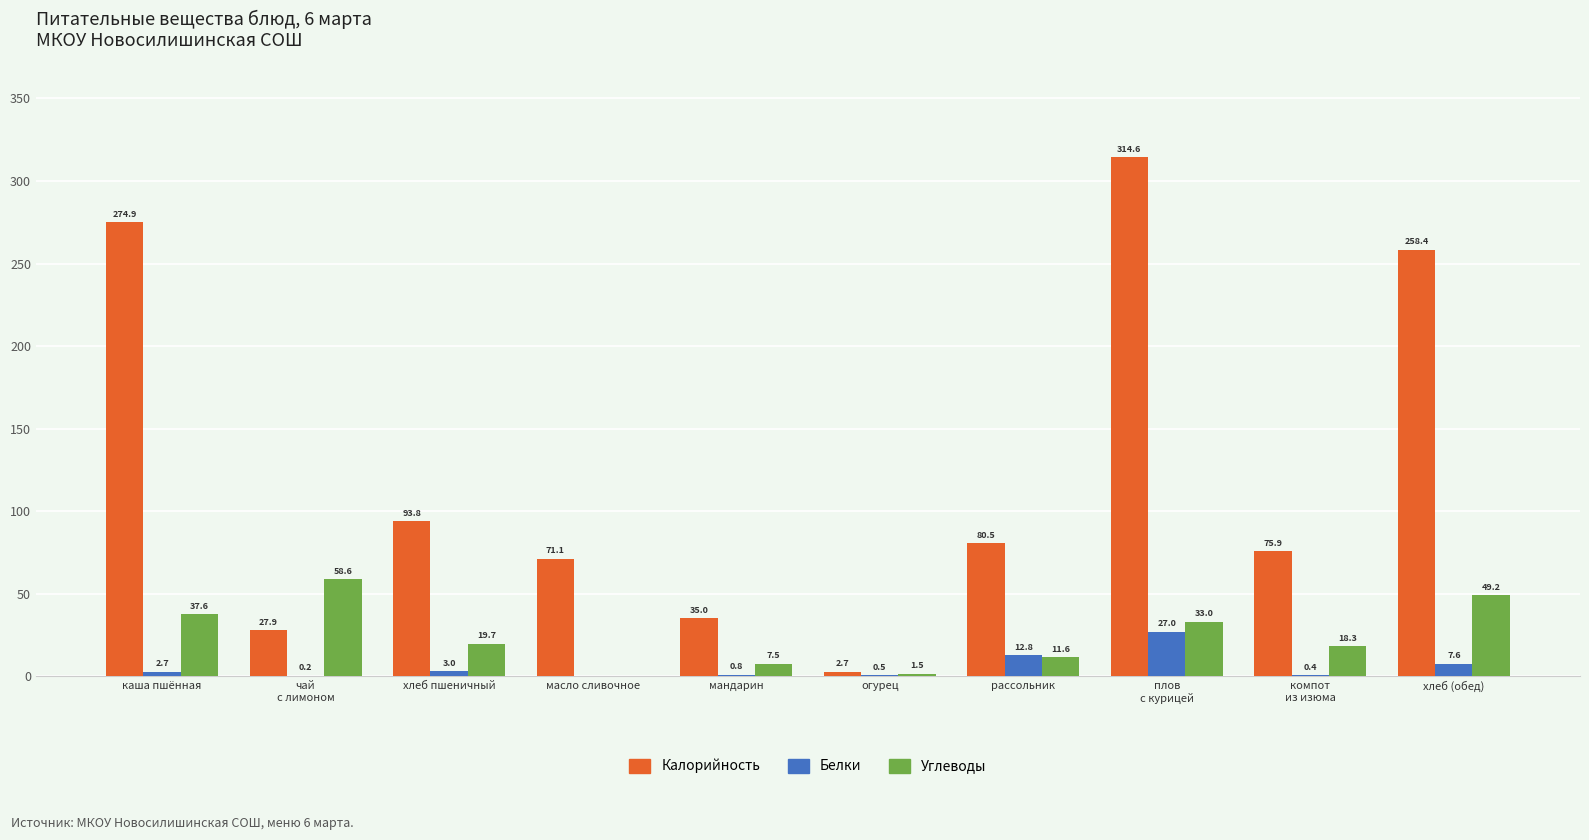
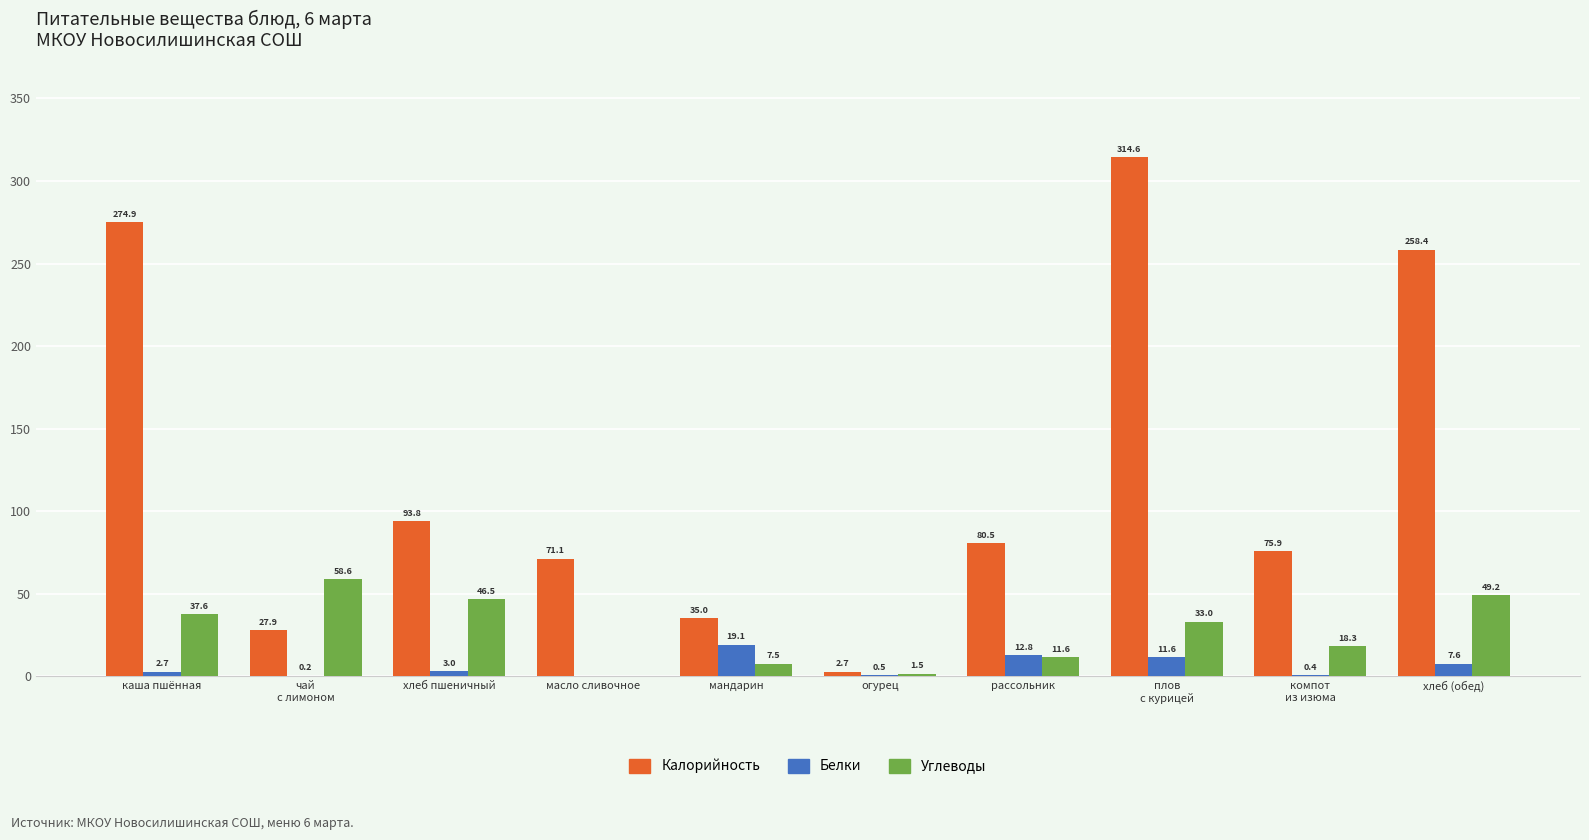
  {
    "Калорийность": {
      "каша пшённая": 274.9,
      "чай с лимоном": 27.9,
      "хлеб пшеничный": 93.8,
      "масло сливочное": 71.1,
      "мандарин": 35.0,
      "огурец": 2.7,
      "рассольник": 80.5,
      "плов с курицей": 314.6,
      "компот из изюма": 75.9,
      "хлеб (обед)": 258.4
    },
    "Белки": {
      "каша пшённая": 2.7,
      "чай с лимоном": 0.2,
      "хлеб пшеничный": 3.0,
-     "мандарин": 0.8,
+     "мандарин": 19.1,
      "огурец": 0.5,
      "рассольник": 12.8,
-     "плов с курицей": 27.0,
+     "плов с курицей": 11.6,
      "компот из изюма": 0.4,
      "хлеб (обед)": 7.6
    },
    "Углеводы": {
      "каша пшённая": 37.6,
      "чай с лимоном": 58.6,
-     "хлеб пшеничный": 19.7,
+     "хлеб пшеничный": 46.5,
      "мандарин": 7.5,
      "огурец": 1.5,
      "рассольник": 11.6,
      "плов с курицей": 33.0,
      "компот из изюма": 18.3,
      "хлеб (обед)": 49.2
    }
  }
